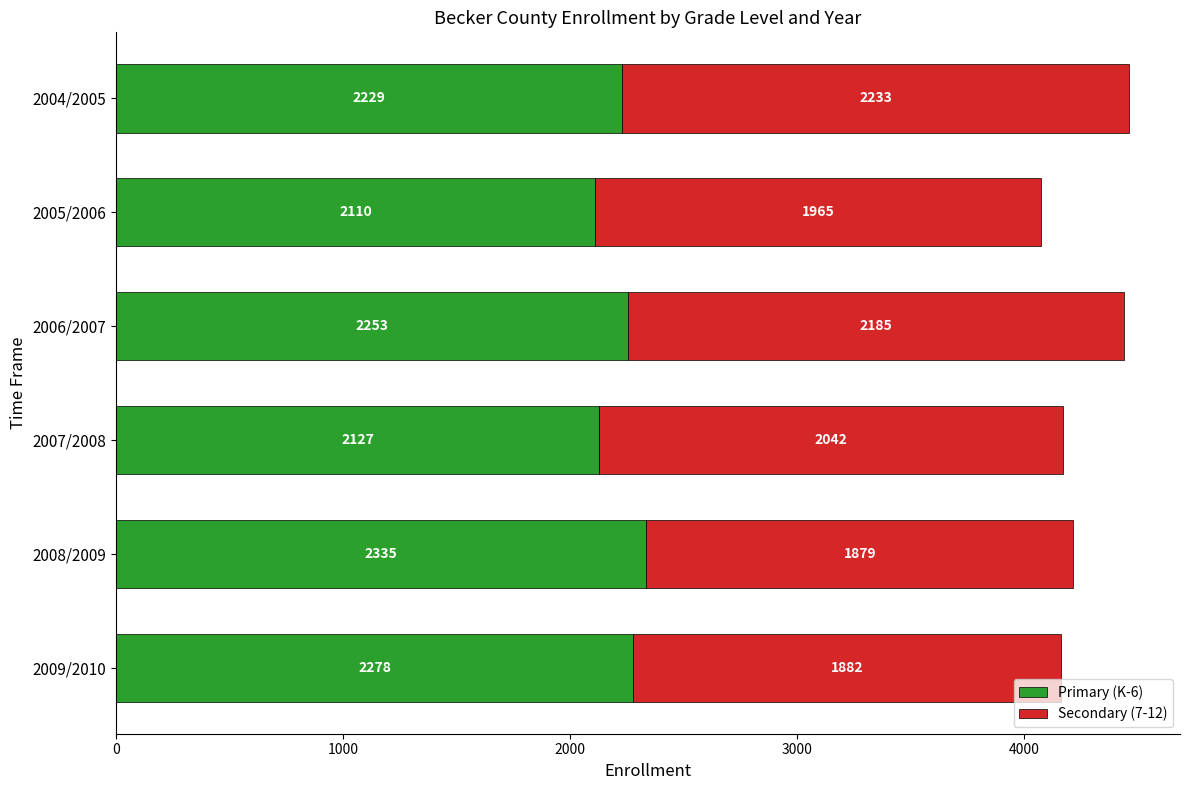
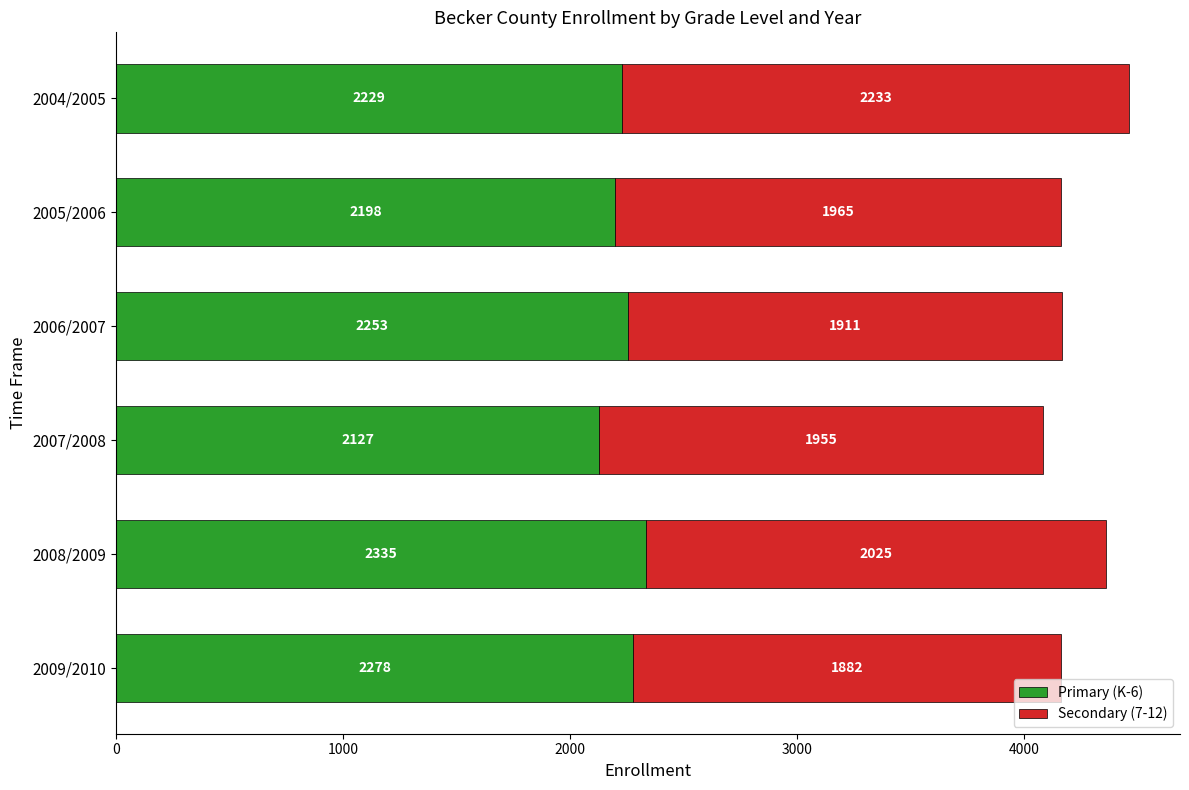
  {
    "Primary (K-6)": {
      "2004/2005": 2229,
-     "2005/2006": 2110,
+     "2005/2006": 2198,
      "2006/2007": 2253,
      "2007/2008": 2127,
      "2008/2009": 2335,
      "2009/2010": 2278
    },
    "Secondary (7-12)": {
      "2004/2005": 2233,
      "2005/2006": 1965,
-     "2006/2007": 2185,
-     "2007/2008": 2042,
-     "2008/2009": 1879,
+     "2006/2007": 1911,
+     "2007/2008": 1955,
+     "2008/2009": 2025,
      "2009/2010": 1882
    }
  }
